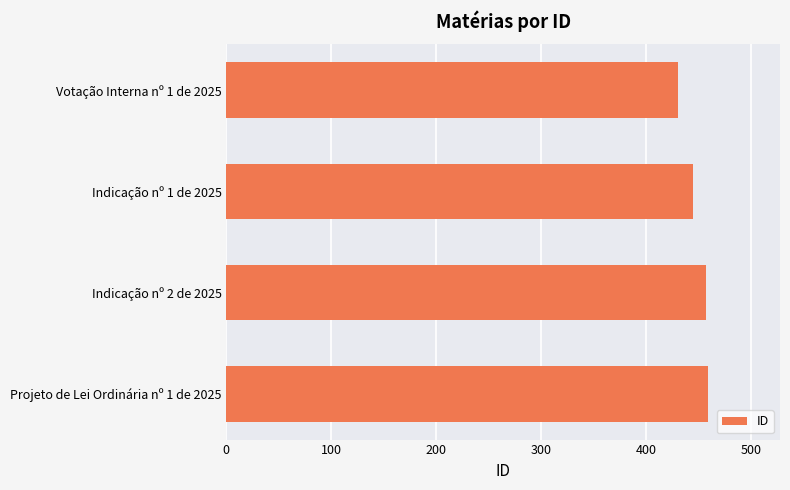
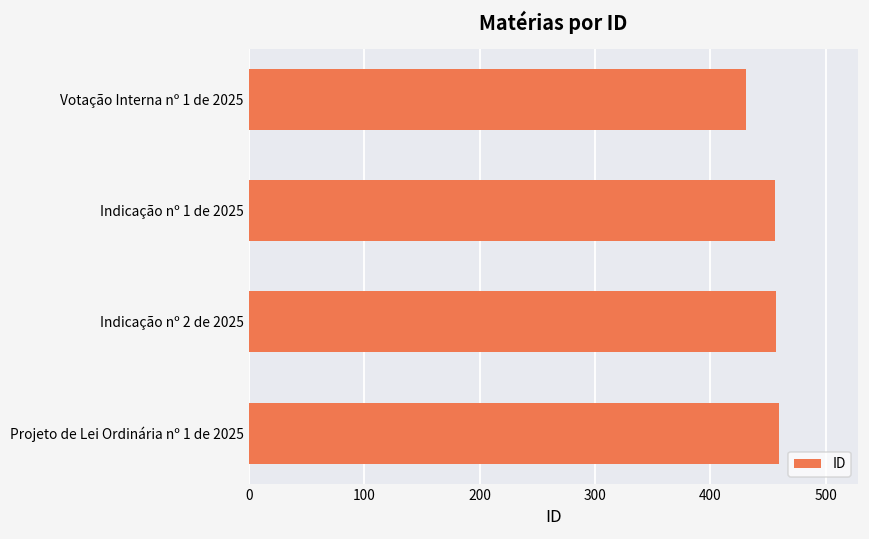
  {
    "Votação Interna nº 1 de 2025": 431,
-   "Indicação nº 1 de 2025": 445,
+   "Indicação nº 1 de 2025": 456,
    "Indicação nº 2 de 2025": 457,
    "Projeto de Lei Ordinária nº 1 de 2025": 459
  }
